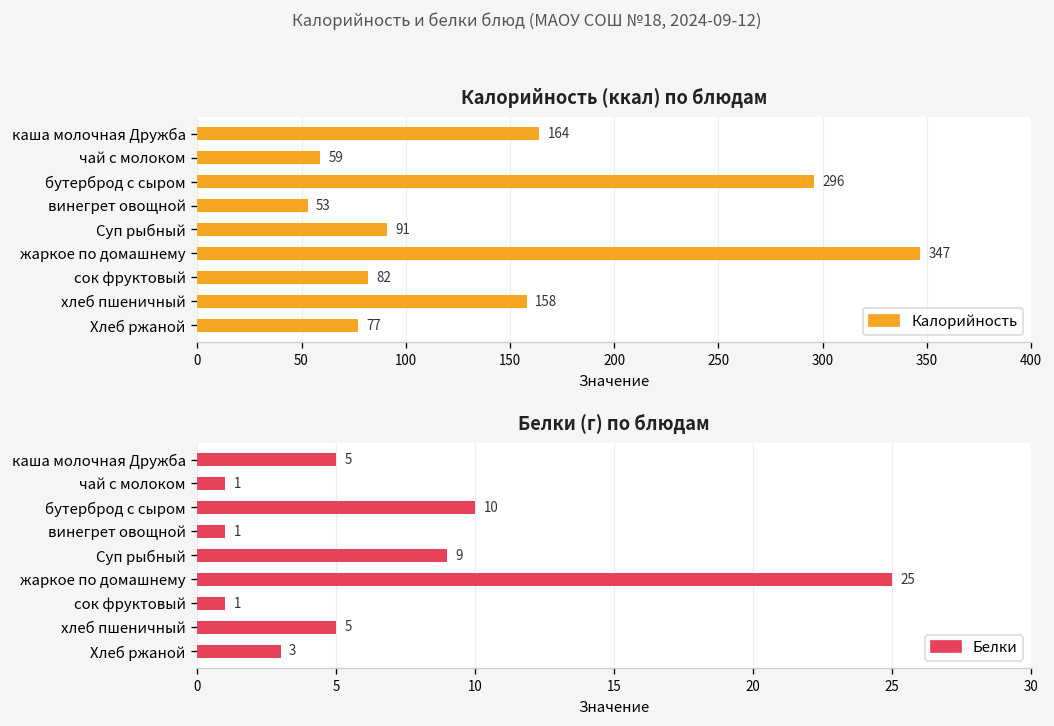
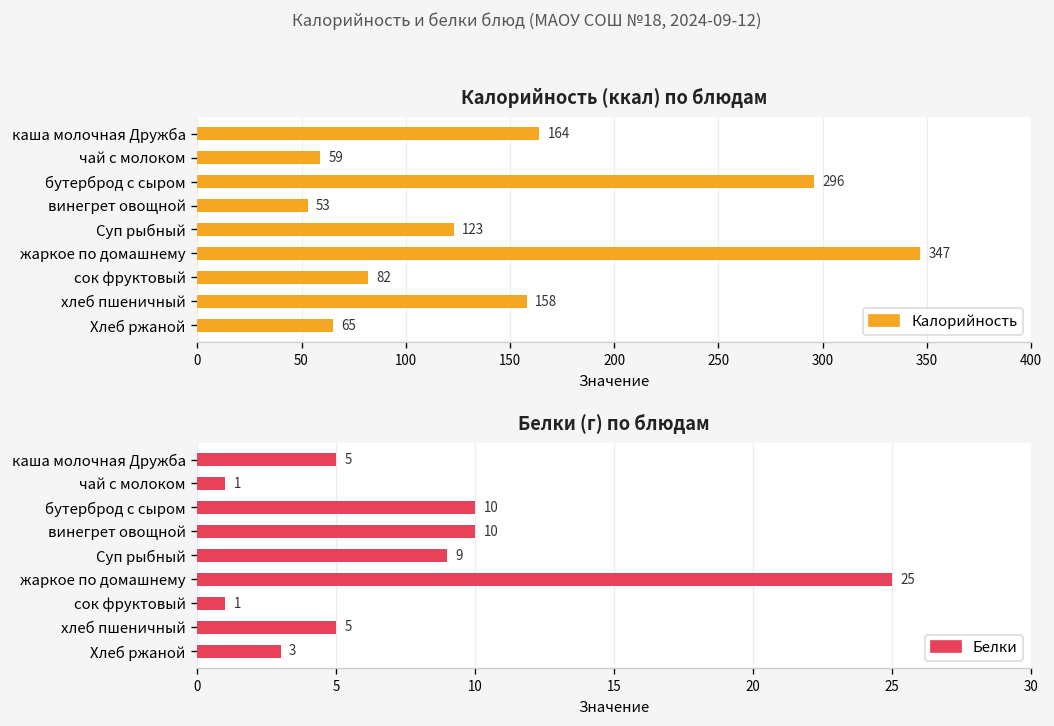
  {
    "Калорийность (ккал) по блюдам": {
      "каша молочная Дружба": 164,
      "чай с молоком": 59,
      "бутерброд с сыром": 296,
      "винегрет овощной": 53,
-     "Суп рыбный": 91,
+     "Суп рыбный": 123,
      "жаркое по домашнему": 347,
      "сок фруктовый": 82,
      "хлеб пшеничный": 158,
-     "Хлеб ржаной": 77
+     "Хлеб ржаной": 65
    },
    "Белки (г) по блюдам": {
      "каша молочная Дружба": 5,
      "чай с молоком": 1,
      "бутерброд с сыром": 10,
-     "винегрет овощной": 1,
+     "винегрет овощной": 10,
      "Суп рыбный": 9,
      "жаркое по домашнему": 25,
      "сок фруктовый": 1,
      "хлеб пшеничный": 5,
      "Хлеб ржаной": 3
    }
  }
